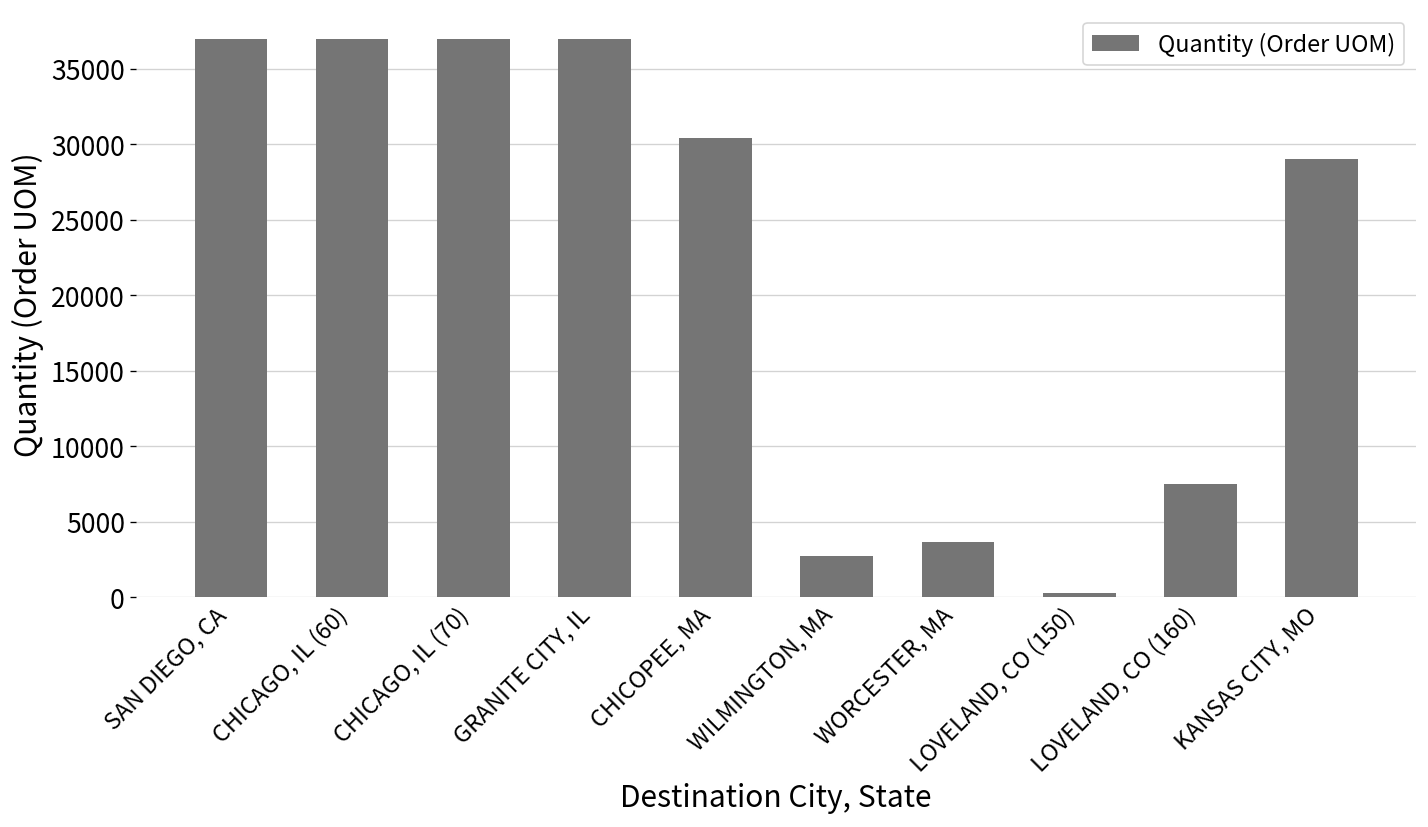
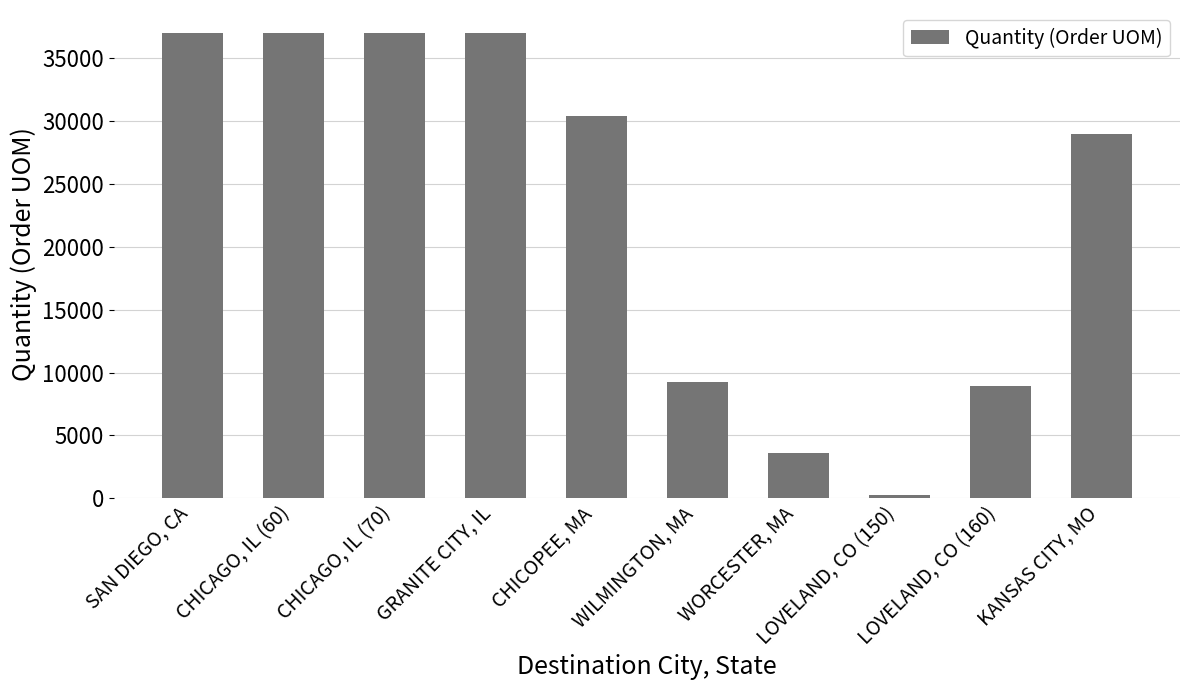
  {
    "SAN DIEGO, CA": 37000,
    "CHICAGO, IL (60)": 37000,
    "CHICAGO, IL (70)": 37000,
    "GRANITE CITY, IL": 37000,
    "CHICOPEE, MA": 30400,
-   "WILMINGTON, MA": 2700,
+   "WILMINGTON, MA": 9200,
    "WORCESTER, MA": 3600,
    "LOVELAND, CO (150)": 300,
-   "LOVELAND, CO (160)": 7500,
+   "LOVELAND, CO (160)": 8900,
    "KANSAS CITY, MO": 29000
  }
